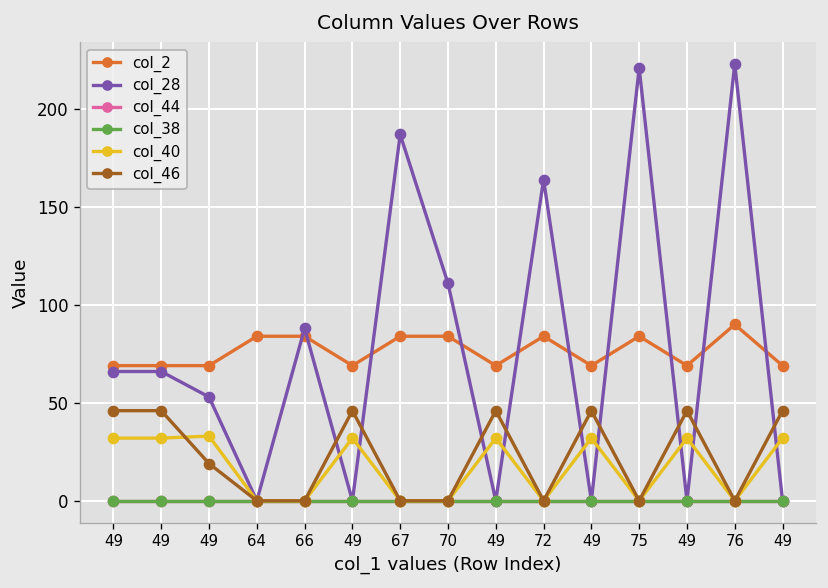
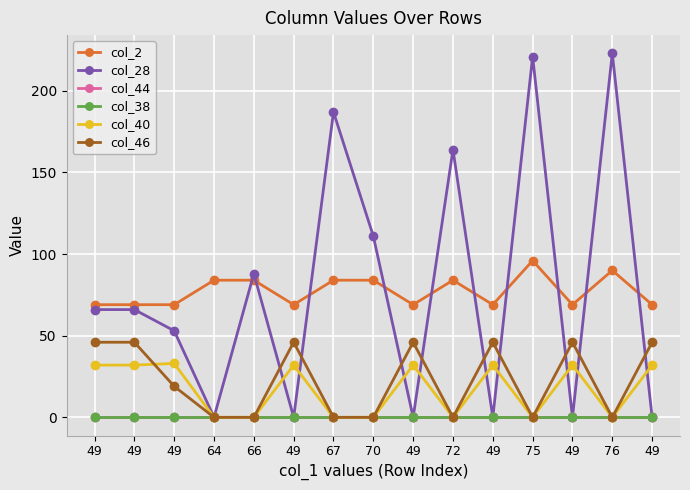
  {
    "col_2": {
      "64": 84,
      "66": 84,
      "67": 84,
      "70": 84,
      "72": 84,
-     "75": 84,
+     "75": 96,
      "76": 90
    },
    "col_28": {
      "66": 88,
      "67": 187,
      "70": 111,
      "72": 164,
      "75": 221,
      "76": 223
    }
  }
